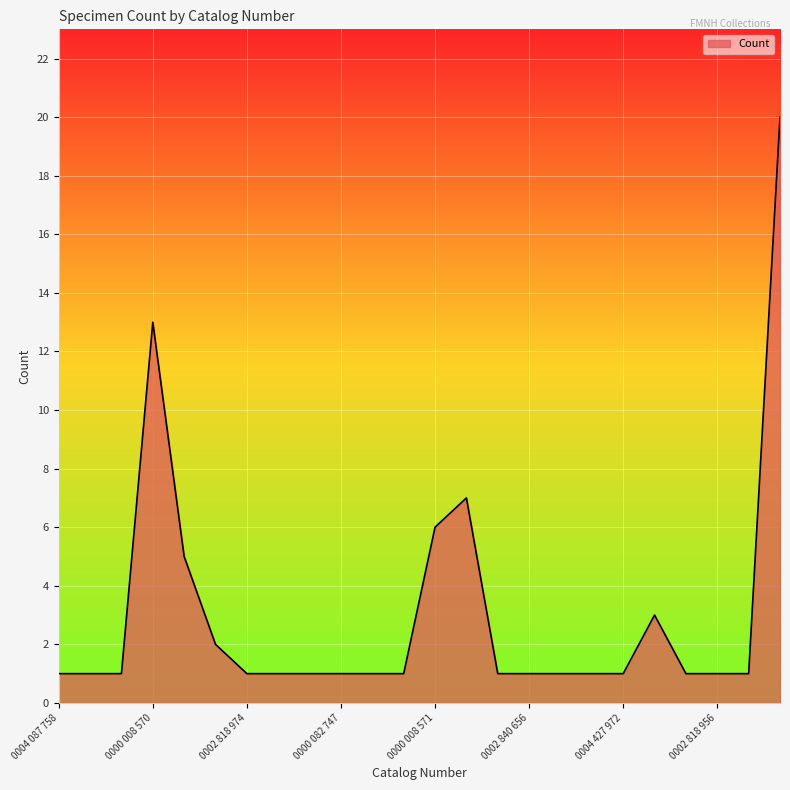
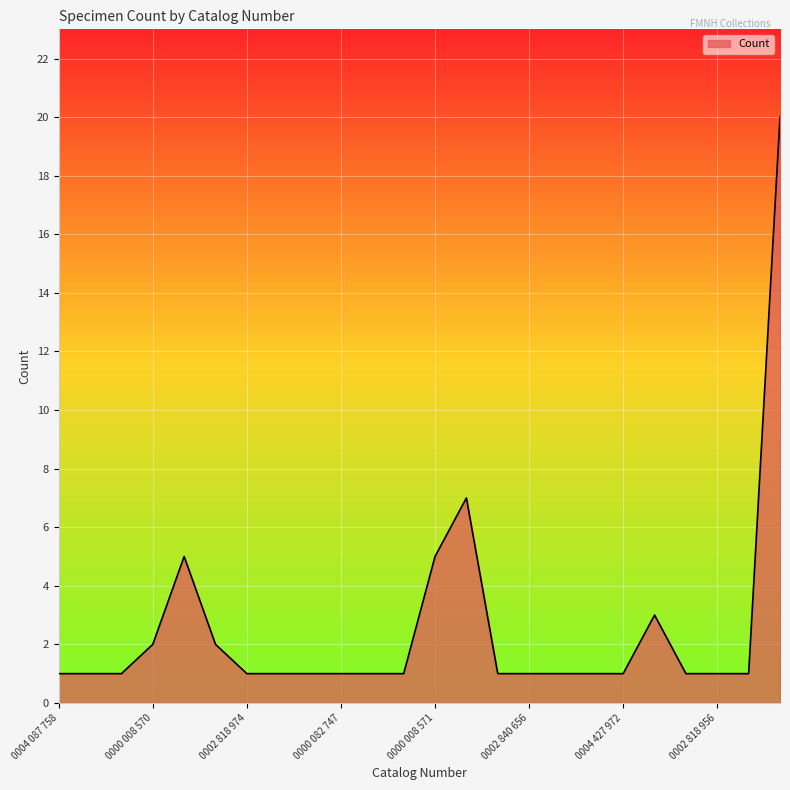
  {
    "0004 087 758": 1,
-   "0000 008 570": 13,
+   "0000 008 570": 2,
    "0002 818 974": 1,
    "0000 082 747": 1,
-   "0000 008 571": 6,
+   "0000 008 571": 5,
    "0002 840 656": 1,
    "0004 427 972": 1,
    "0002 818 956": 1
  }
